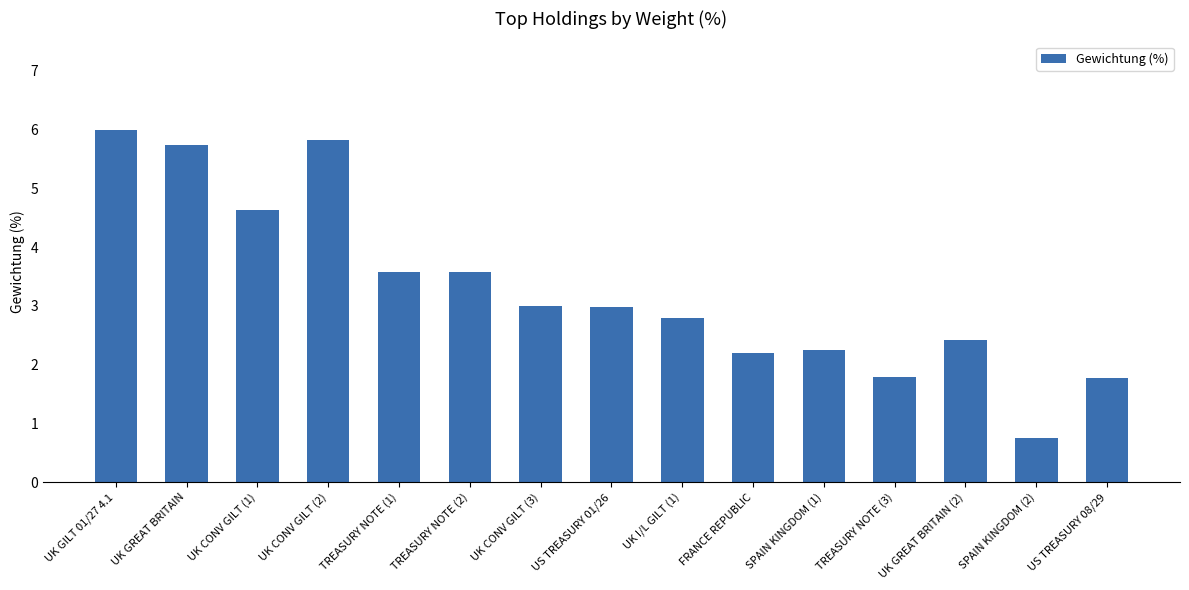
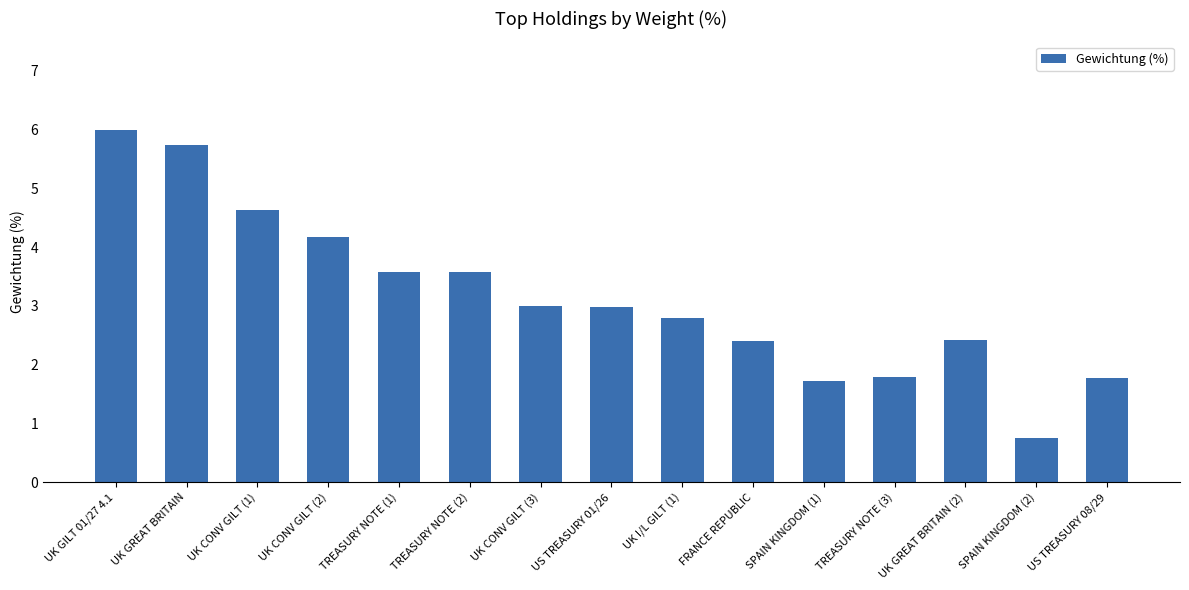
  {
    "UK GILT 01/27 4.1": 6.0,
    "UK GREAT BRITAIN": 5.7,
    "UK CONV GILT (1)": 4.6,
-   "UK CONV GILT (2)": 5.8,
+   "UK CONV GILT (2)": 4.2,
    "TREASURY NOTE (1)": 3.6,
    "TREASURY NOTE (2)": 3.6,
    "UK CONV GILT (3)": 3.0,
    "US TREASURY 01/26": 3.0,
    "UK I/L GILT (1)": 2.8,
-   "FRANCE REPUBLIC": 2.2,
-   "SPAIN KINGDOM (1)": 2.3,
+   "FRANCE REPUBLIC": 2.4,
+   "SPAIN KINGDOM (1)": 1.7,
    "TREASURY NOTE (3)": 1.8,
    "UK GREAT BRITAIN (2)": 2.4,
    "SPAIN KINGDOM (2)": 0.8,
    "US TREASURY 08/29": 1.8
  }
